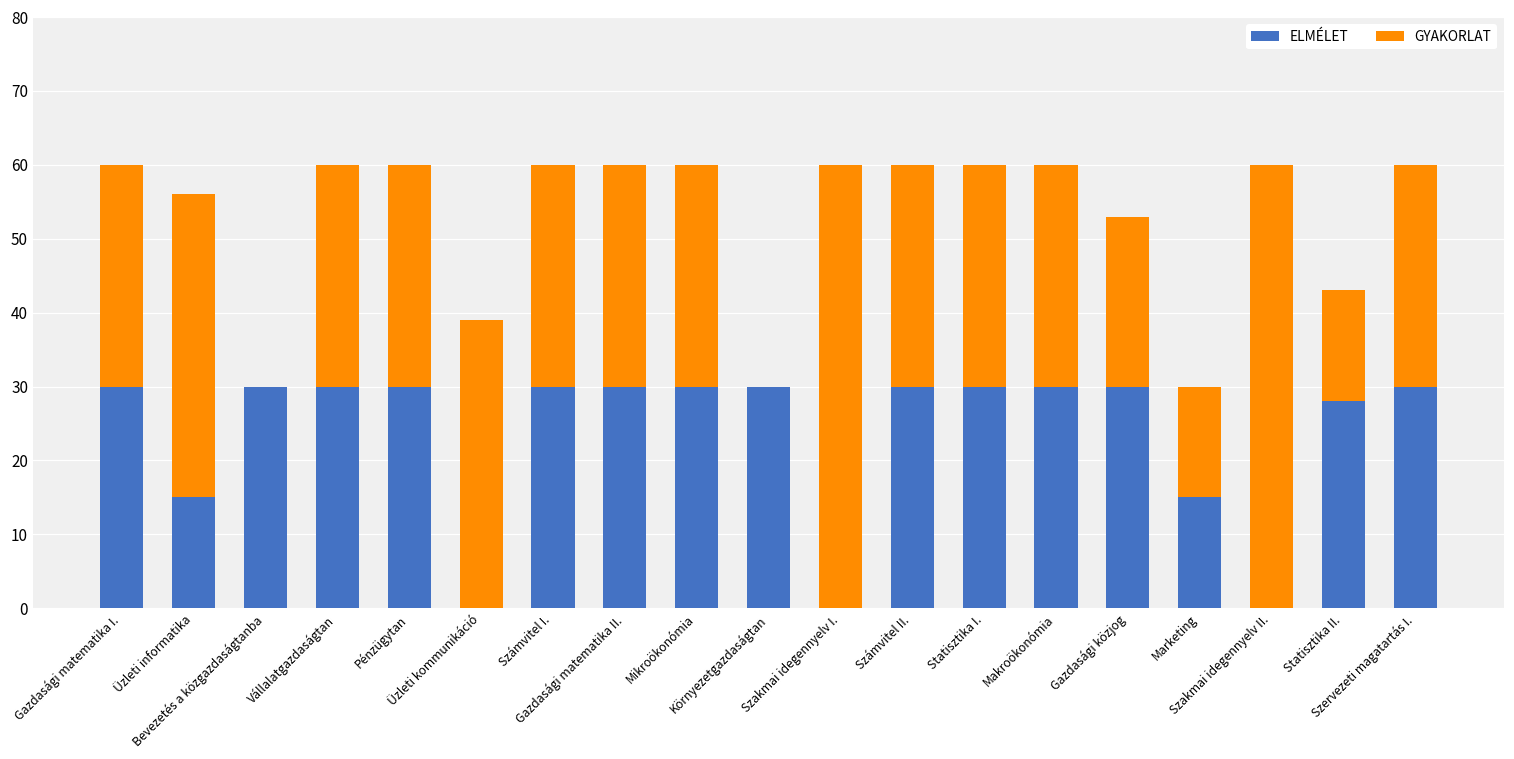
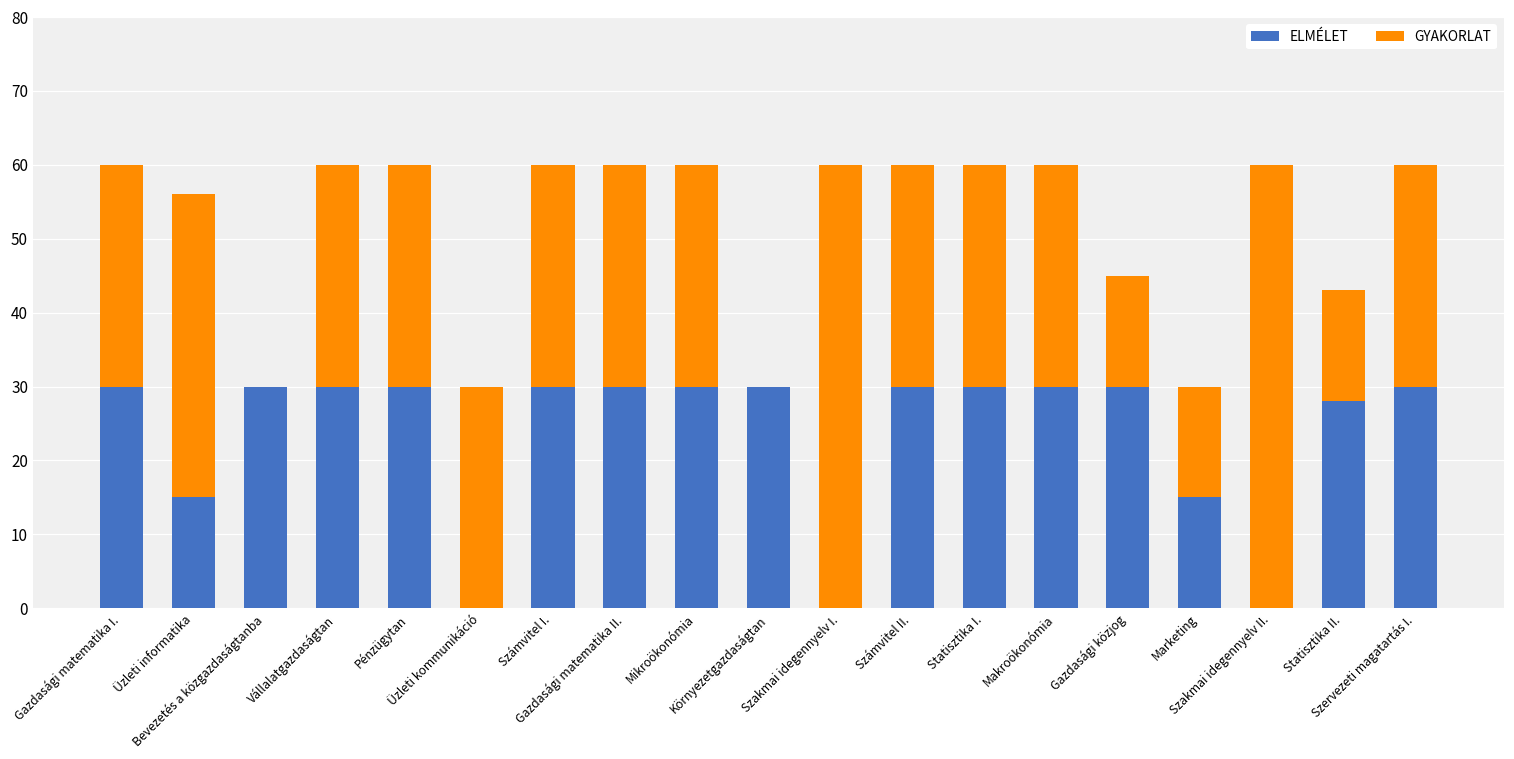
  {
    "ELMÉLET": {
      "Gazdasági matematika I.": 30,
      "Üzleti informatika": 15,
      "Bevezetés a közgazdaságtanba": 30,
      "Vállalatgazdaságtan": 30,
      "Pénzügytan": 30,
      "Üzleti kommunikáció": 0,
      "Számvitel I.": 30,
      "Gazdasági matematika II.": 30,
      "Mikroökonómia": 30,
      "Környezetgazdaságtan": 30,
      "Szakmai idegennyelv I.": 0,
      "Számvitel II.": 30,
      "Statisztika I.": 30,
      "Makroökonómia": 30,
      "Gazdasági közjog": 30,
      "Marketing": 15,
      "Szakmai idegennyelv II.": 0,
      "Statisztika II.": 28,
      "Szervezeti magatartás I.": 30
    },
    "GYAKORLAT": {
      "Gazdasági matematika I.": 30,
      "Üzleti informatika": 41,
      "Bevezetés a közgazdaságtanba": 0,
      "Vállalatgazdaságtan": 30,
      "Pénzügytan": 30,
-     "Üzleti kommunikáció": 39,
+     "Üzleti kommunikáció": 30,
      "Számvitel I.": 30,
      "Gazdasági matematika II.": 30,
      "Mikroökonómia": 30,
      "Környezetgazdaságtan": 0,
      "Szakmai idegennyelv I.": 60,
      "Számvitel II.": 30,
      "Statisztika I.": 30,
      "Makroökonómia": 30,
-     "Gazdasági közjog": 23,
+     "Gazdasági közjog": 15,
      "Marketing": 15,
      "Szakmai idegennyelv II.": 60,
      "Statisztika II.": 15,
      "Szervezeti magatartás I.": 30
    }
  }
